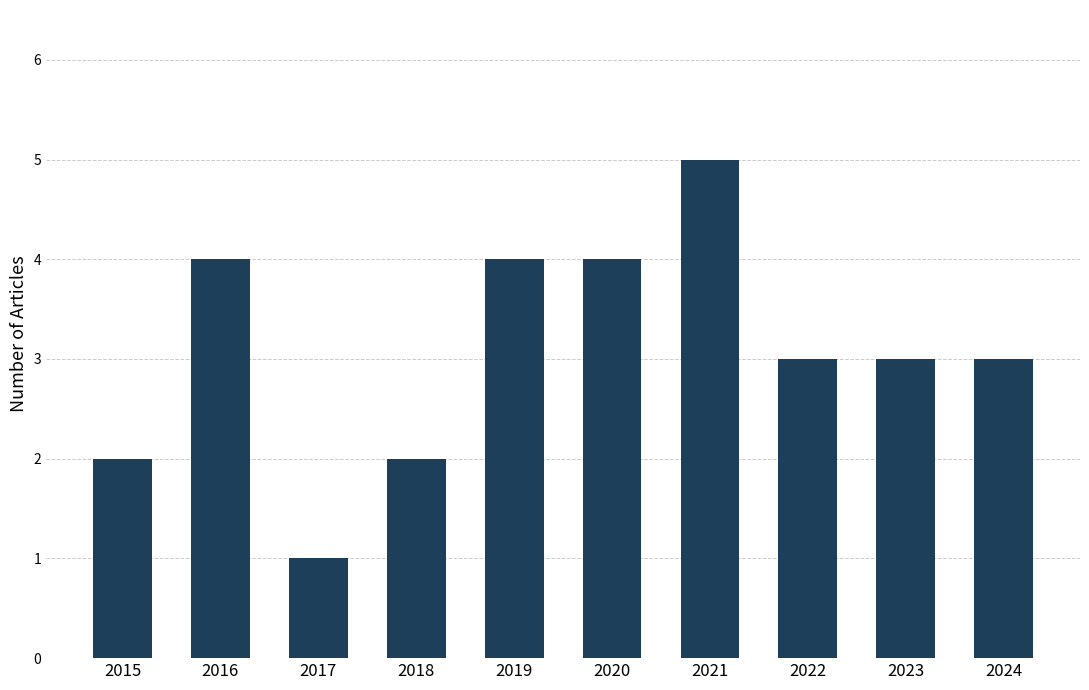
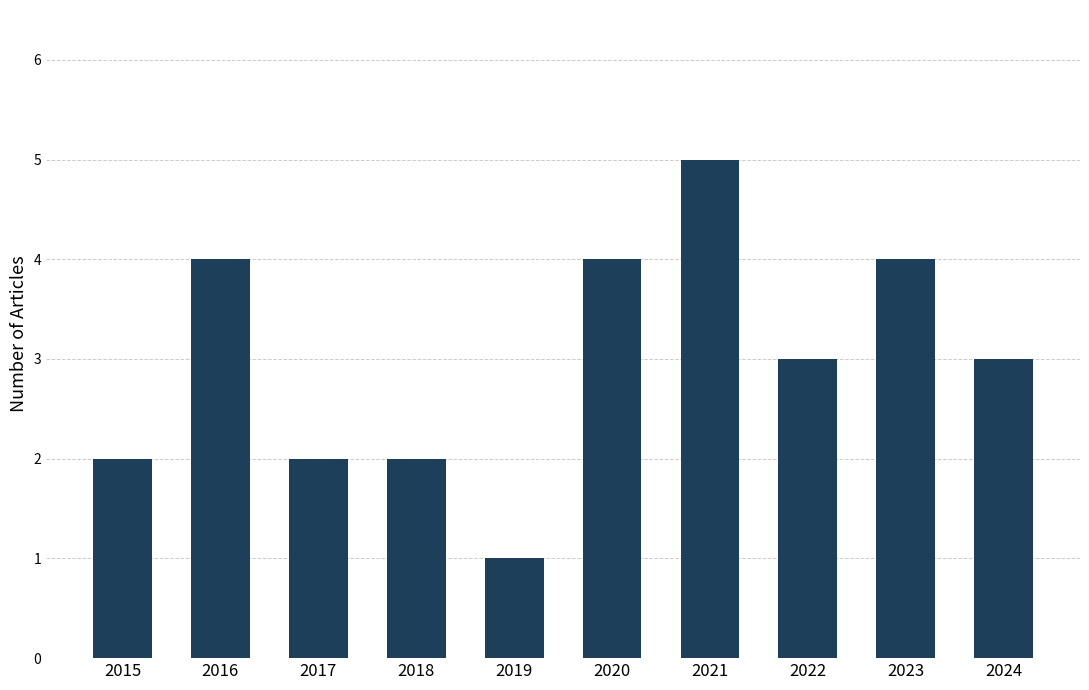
  {
    "2015": 2,
    "2016": 4,
-   "2017": 1,
+   "2017": 2,
    "2018": 2,
-   "2019": 4,
+   "2019": 1,
    "2020": 4,
    "2021": 5,
    "2022": 3,
-   "2023": 3,
+   "2023": 4,
    "2024": 3
  }
